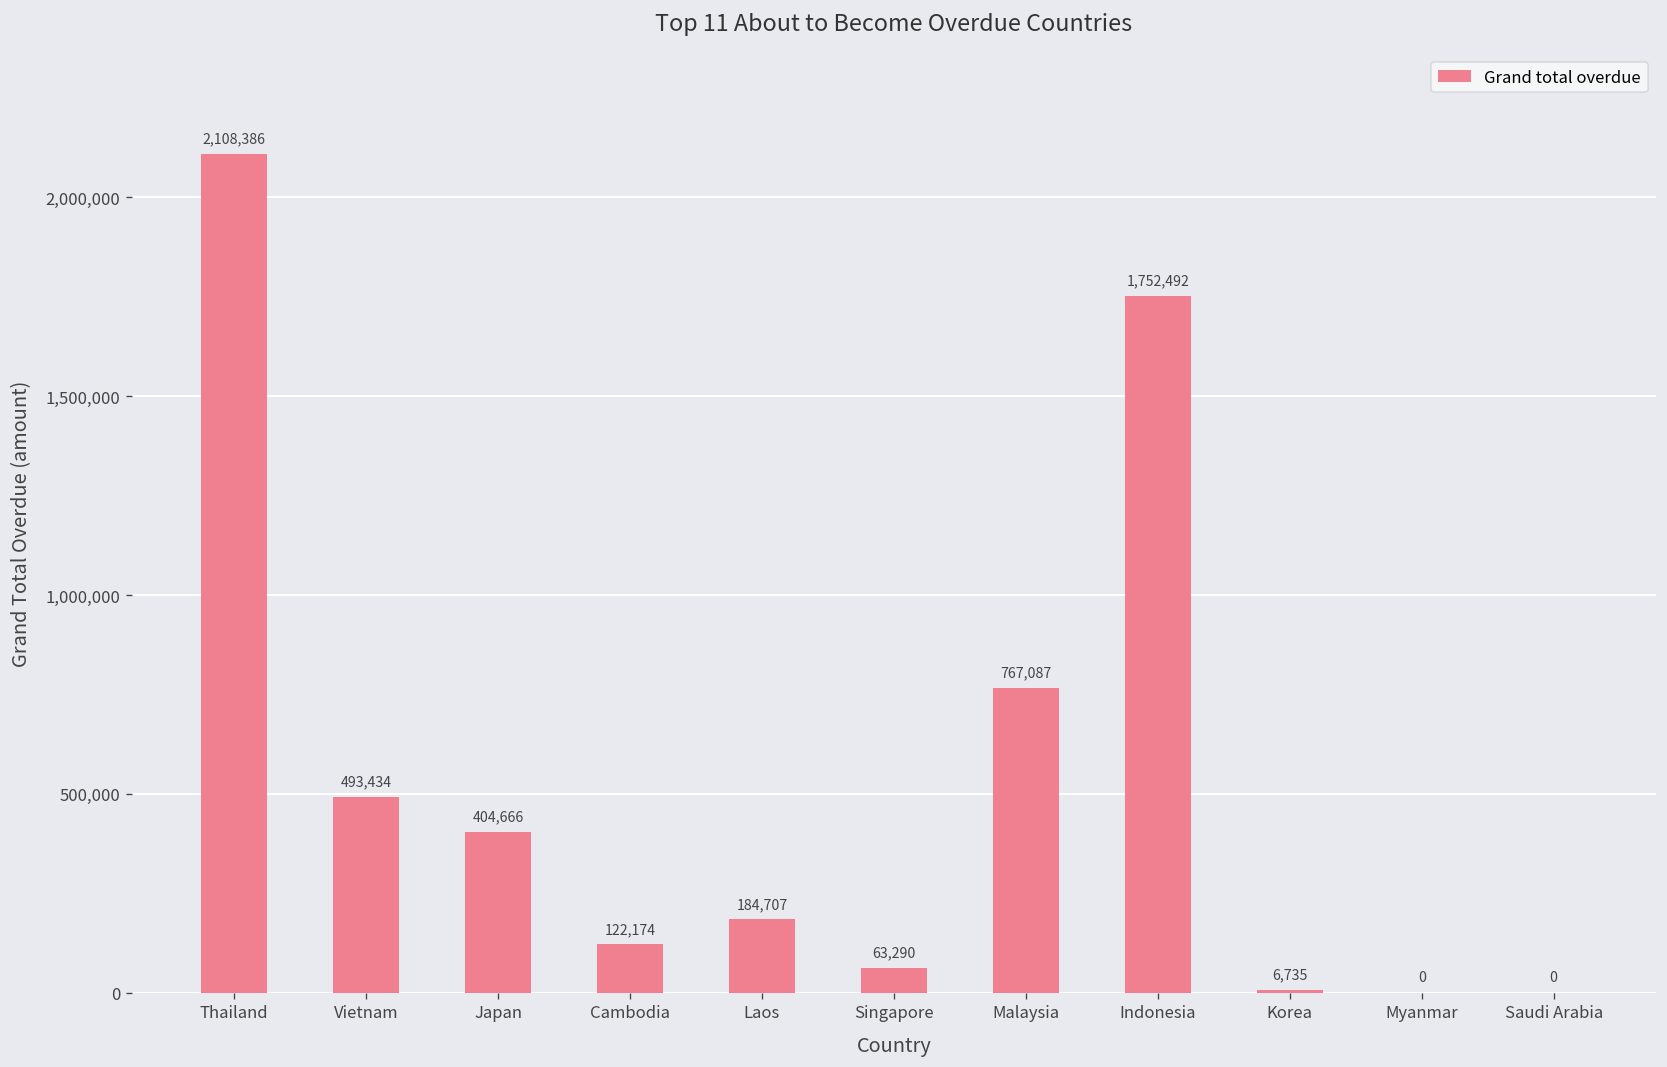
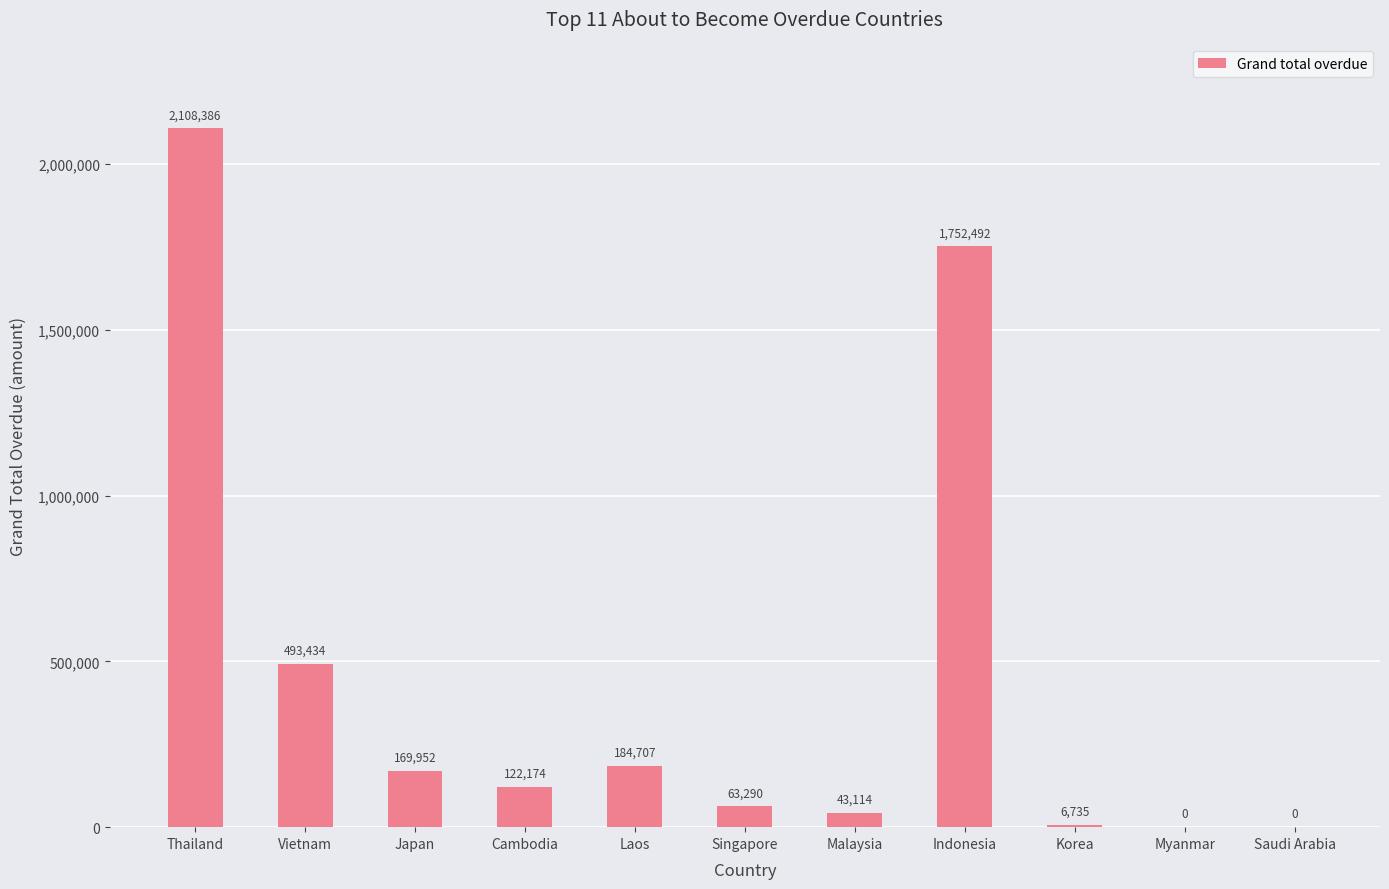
  {
    "Thailand": "2,108,386",
    "Vietnam": "493,434",
-   "Japan": "404,666",
+   "Japan": "169,952",
    "Cambodia": "122,174",
    "Laos": "184,707",
    "Singapore": "63,290",
-   "Malaysia": "767,087",
+   "Malaysia": "43,114",
    "Indonesia": "1,752,492",
    "Korea": "6,735",
    "Myanmar": "0",
    "Saudi Arabia": "0"
  }
